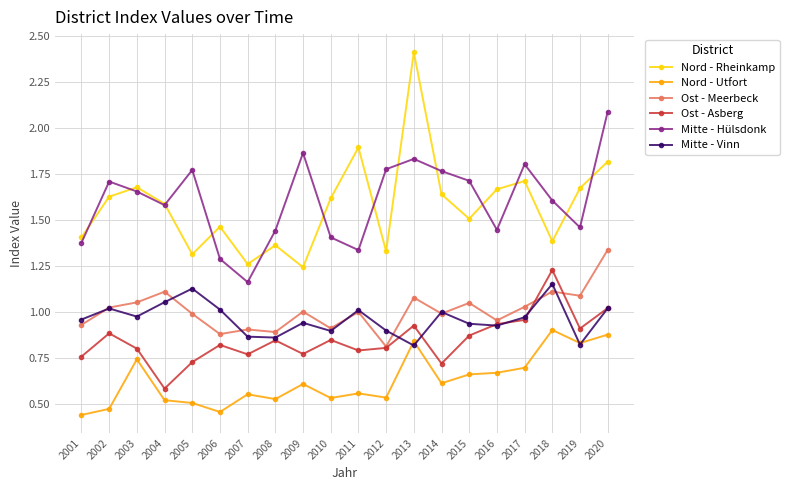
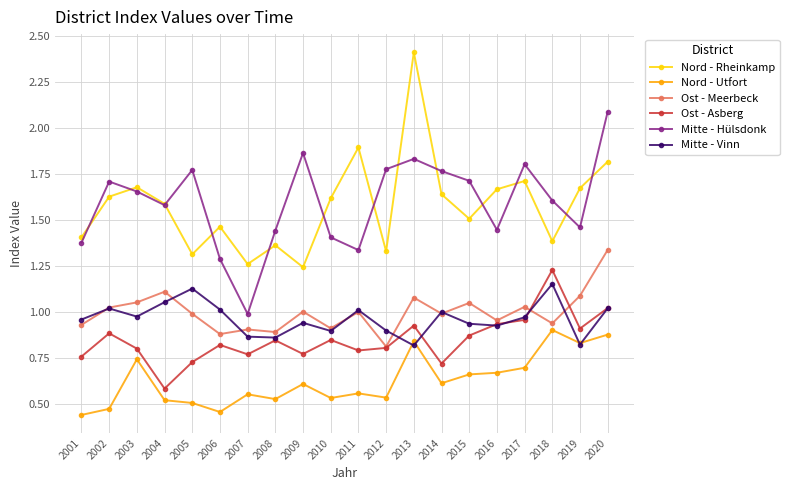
  {
    "Ost - Meerbeck": {
      "2001": 0.93,
      "2003": 1.05,
      "2004": 1.11,
      "2005": 0.99,
      "2006": 0.88,
      "2007": 0.91,
      "2008": 0.89,
      "2009": 1.00,
      "2013": 1.08,
      "2015": 1.05,
      "2016": 0.96,
      "2017": 1.03,
-     "2018": 1.11,
+     "2018": 0.94,
      "2019": 1.09,
      "2020": 1.34
    },
    "Ost - Asberg": {
      "2001": 0.76,
      "2002": 0.89,
      "2003": 0.80,
      "2004": 0.59,
      "2005": 0.73,
      "2006": 0.82,
      "2007": 0.77,
      "2008": 0.85,
      "2009": 0.77,
      "2010": 0.85,
      "2011": 0.79,
      "2013": 0.93,
      "2014": 0.72,
      "2015": 0.87,
      "2017": 0.96,
      "2018": 1.23,
      "2019": 0.91
    },
    "Mitte - Hülsdonk": {
      "2001": 1.38,
      "2002": 1.71,
      "2003": 1.66,
      "2005": 1.77,
      "2006": 1.29,
-     "2007": 1.16,
+     "2007": 0.99,
      "2008": 1.44,
      "2009": 1.86,
      "2010": 1.41,
      "2011": 1.34,
      "2012": 1.78,
      "2013": 1.83,
      "2014": 1.77,
      "2015": 1.71,
      "2016": 1.45,
      "2017": 1.80,
      "2018": 1.61,
      "2019": 1.46,
      "2020": 2.09
    },
    "Mitte - Vinn": {
      "2001": 0.96,
      "2003": 0.98,
      "2004": 1.05,
      "2005": 1.13,
      "2006": 1.01,
      "2007": 0.87,
      "2008": 0.86,
      "2009": 0.94,
      "2012": 0.90,
      "2013": 0.82,
      "2015": 0.94,
      "2017": 0.97,
      "2018": 1.15
    }
  }
